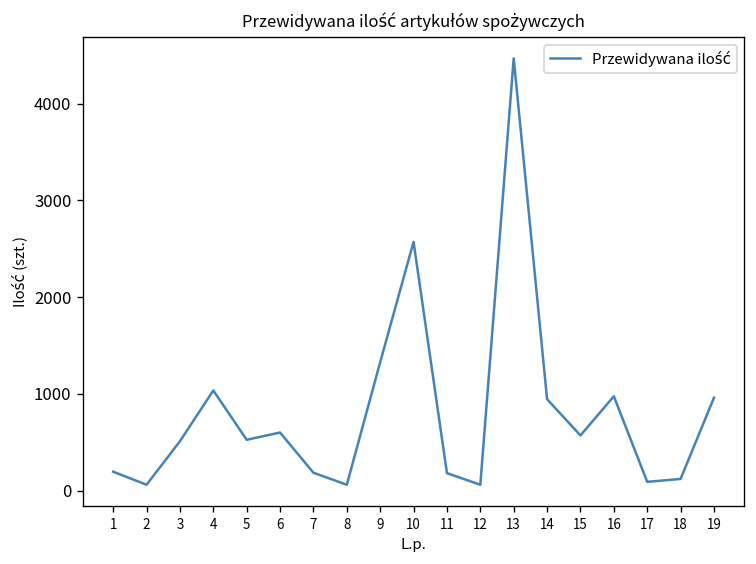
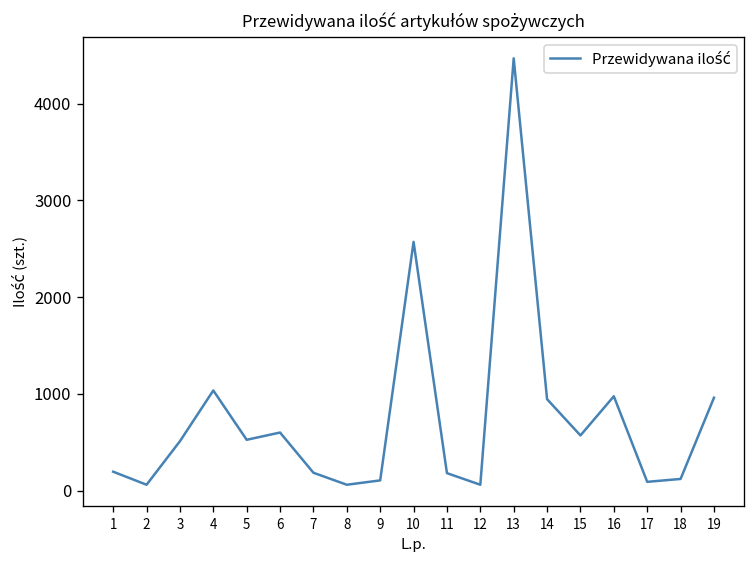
  {
    "1": 200,
    "2": 100,
    "3": 500,
    "4": 1000,
    "5": 500,
    "6": 600,
    "7": 200,
    "8": 100,
-   "9": 1300,
+   "9": 100,
    "10": 2600,
    "11": 200,
    "12": 100,
    "13": 4500,
    "14": 900,
    "15": 600,
    "16": 1000,
    "17": 100,
    "18": 100,
    "19": 1000
  }
